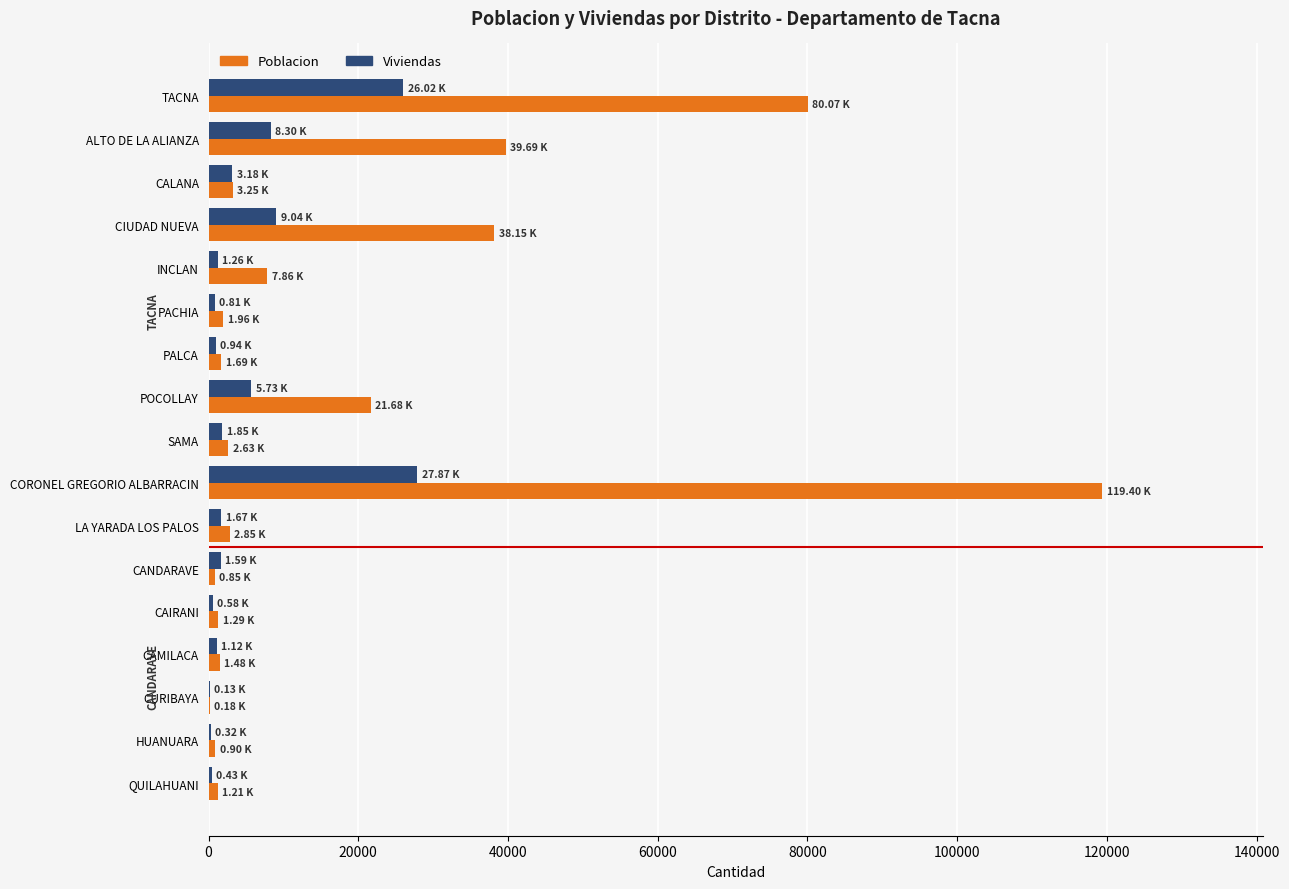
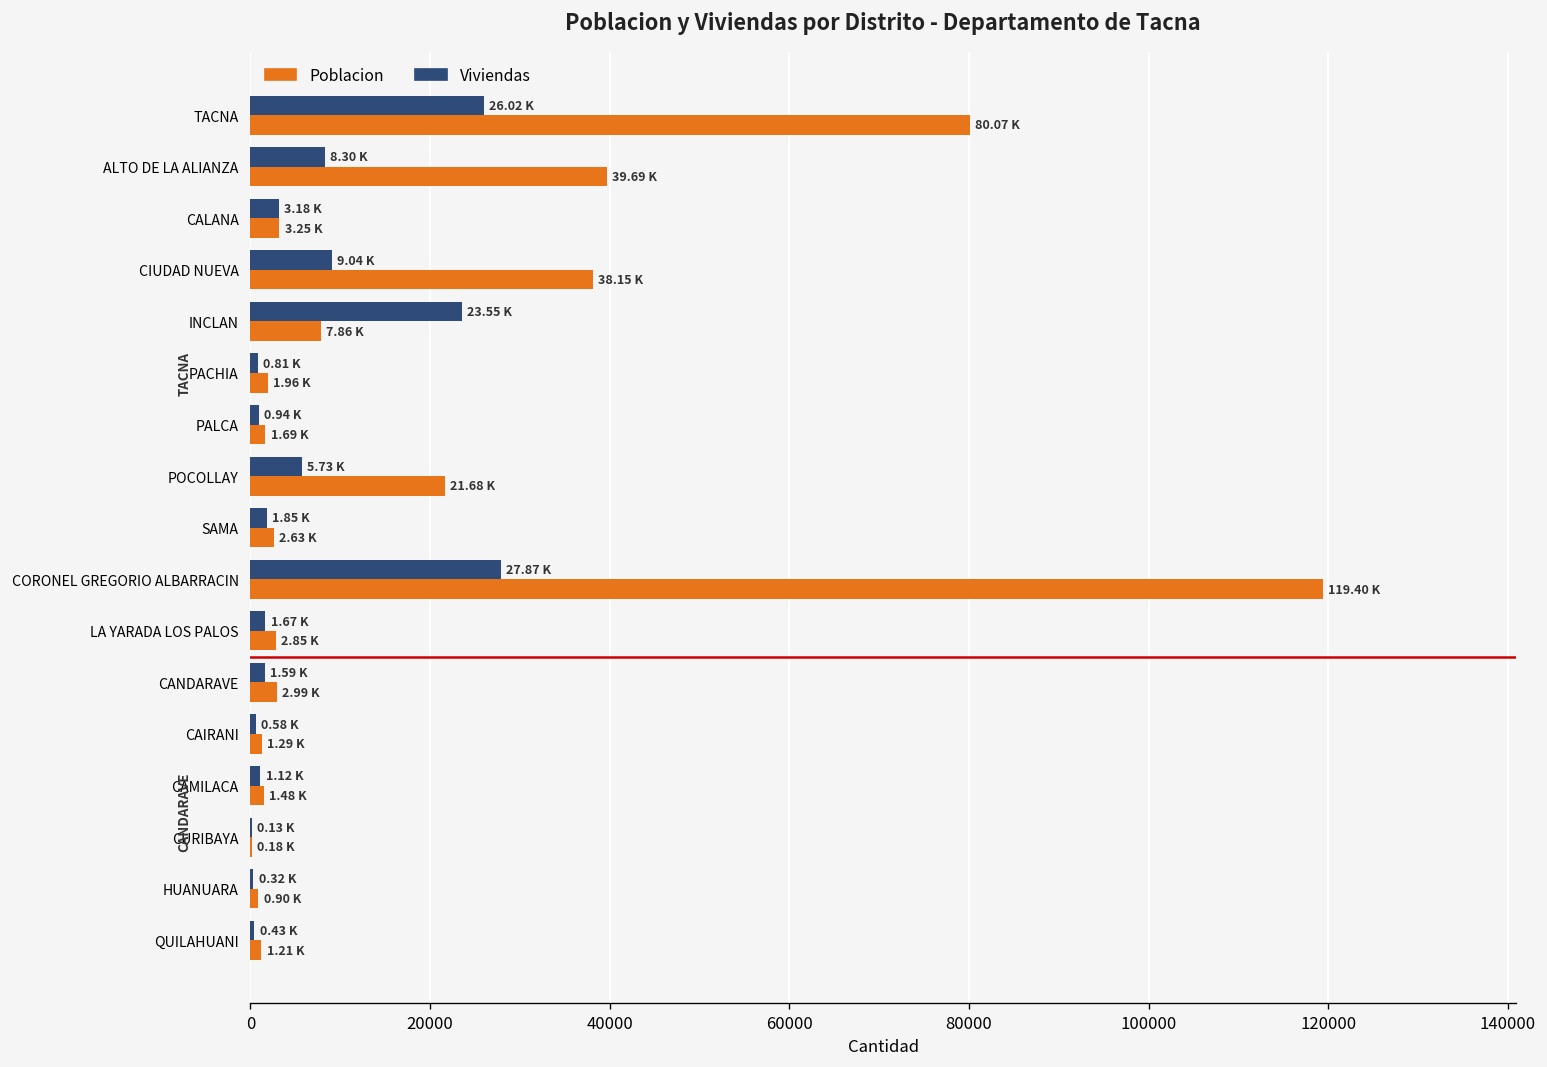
  {
    "Poblacion": {
-     "CANDARAVE": 0.85
+     "CANDARAVE": 2.99
    },
    "Viviendas": {
-     "INCLAN": 1.26
+     "INCLAN": 23.55
    }
  }
